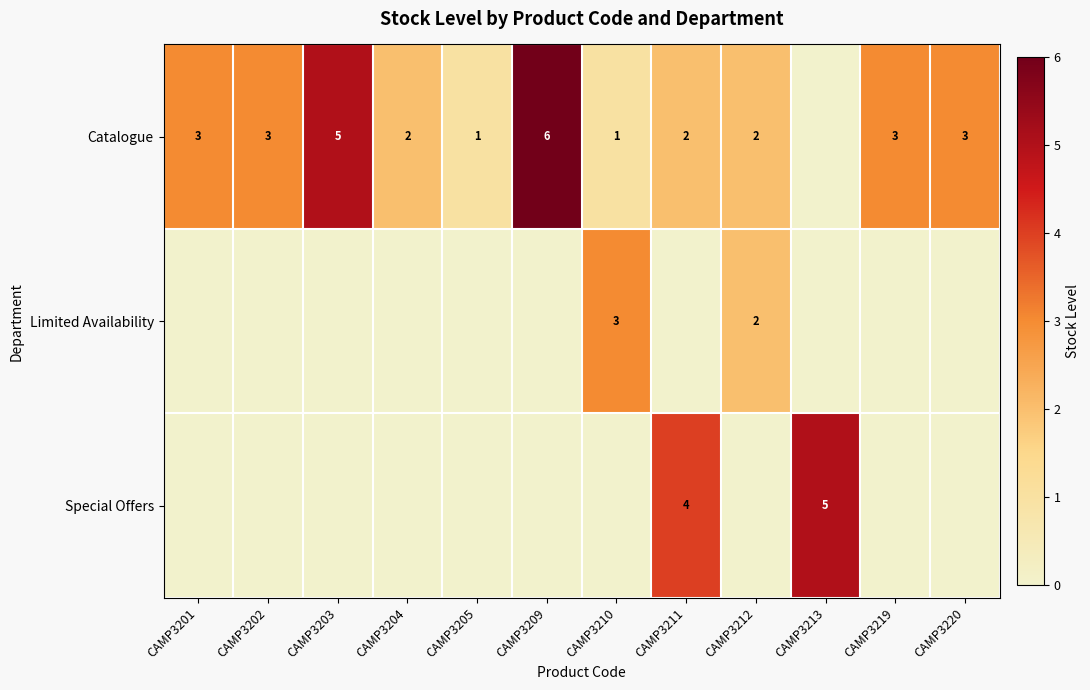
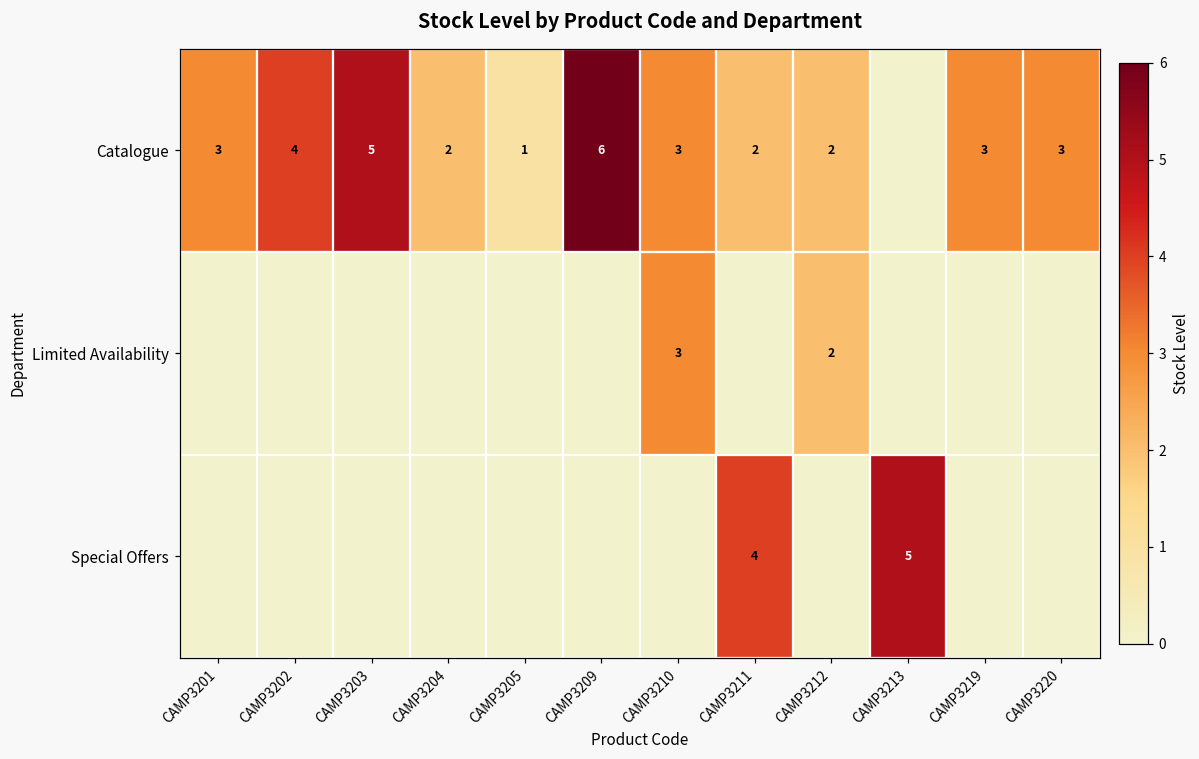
  {
    "Catalogue": {
      "CAMP3201": 3,
-     "CAMP3202": 3,
+     "CAMP3202": 4,
      "CAMP3203": 5,
      "CAMP3204": 2,
      "CAMP3205": 1,
      "CAMP3209": 6,
-     "CAMP3210": 1,
+     "CAMP3210": 3,
      "CAMP3211": 2,
      "CAMP3212": 2,
      "CAMP3219": 3,
      "CAMP3220": 3
    },
    "Limited Availability": {
      "CAMP3210": 3,
      "CAMP3212": 2
    },
    "Special Offers": {
      "CAMP3211": 4,
      "CAMP3213": 5
    }
  }
